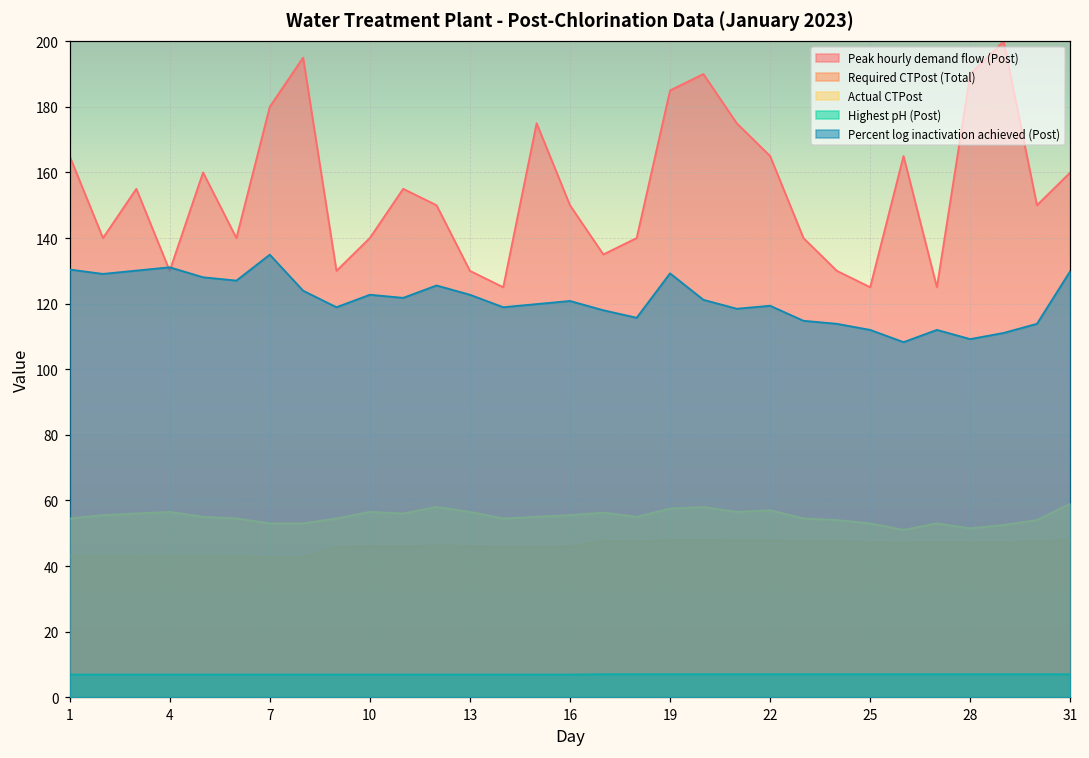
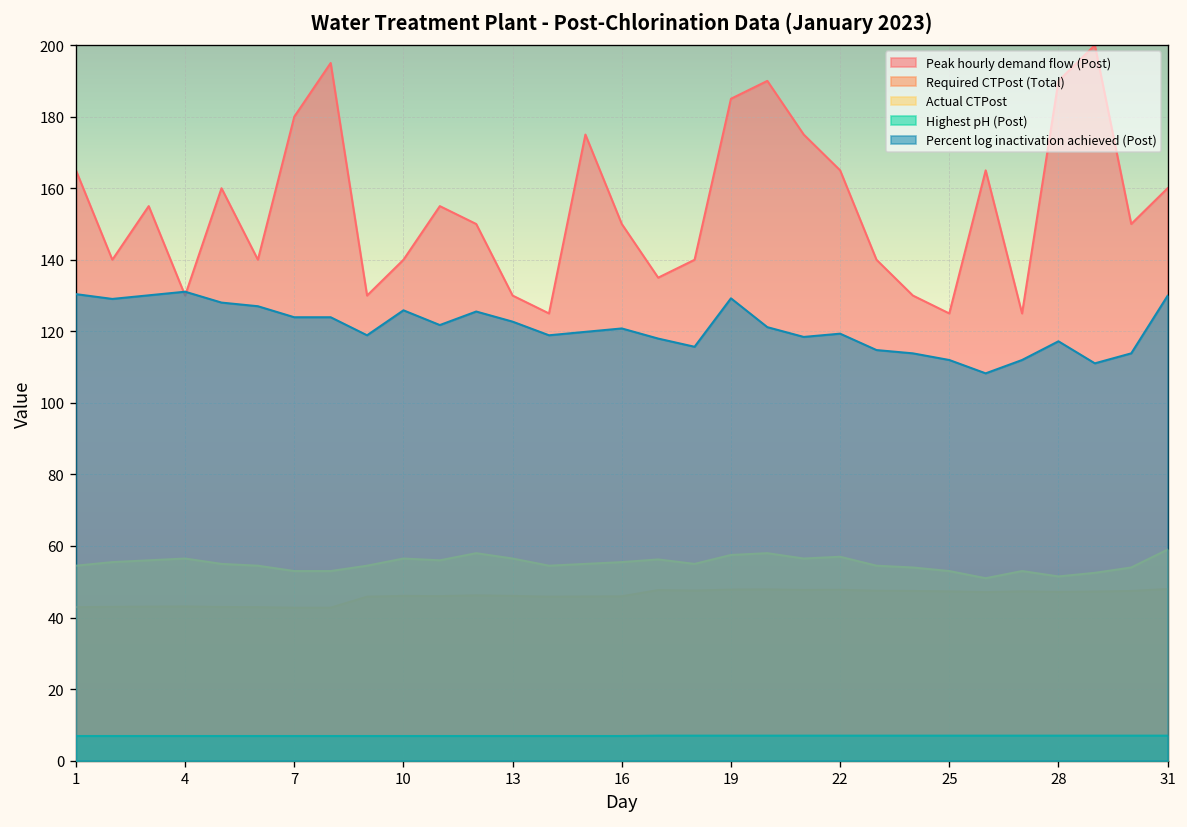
  {
    "Highest pH (Post)": {
      "1": 7,
      "4": 7,
      "7": 7,
      "10": 7,
      "13": 7,
      "16": 7,
      "19": 7,
      "22": 7,
      "25": 7,
      "28": 7,
      "31": 7
    },
    "Percent log inactivation achieved (Post)": {
      "1": 130,
      "4": 131,
-     "7": 135,
-     "10": 123,
+     "7": 124,
+     "10": 126,
      "13": 123,
      "16": 121,
      "19": 129,
      "22": 119,
      "25": 112,
-     "28": 109,
+     "28": 117,
      "31": 130
    }
  }
